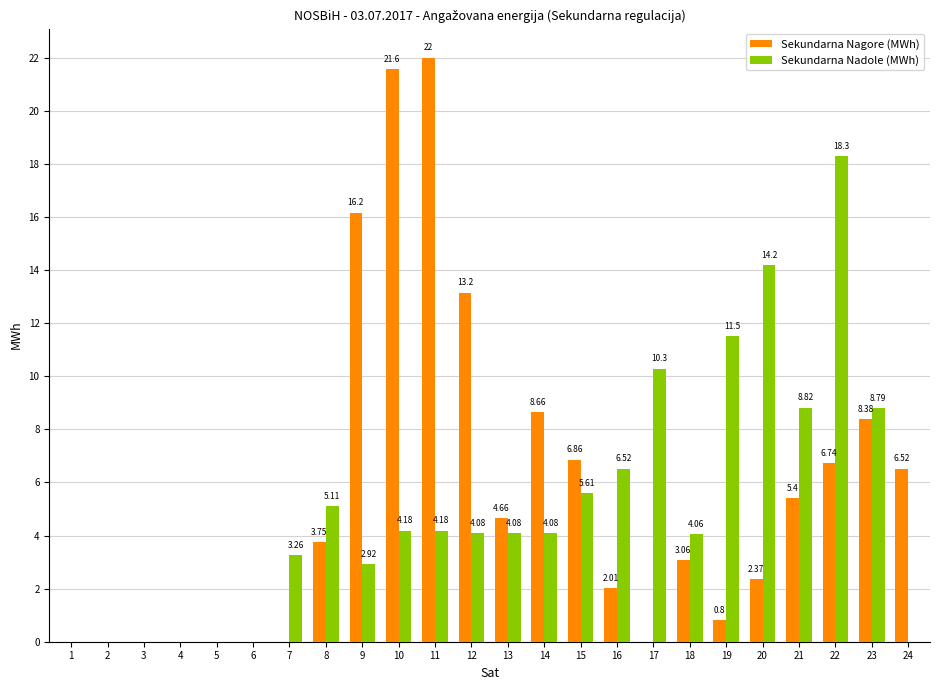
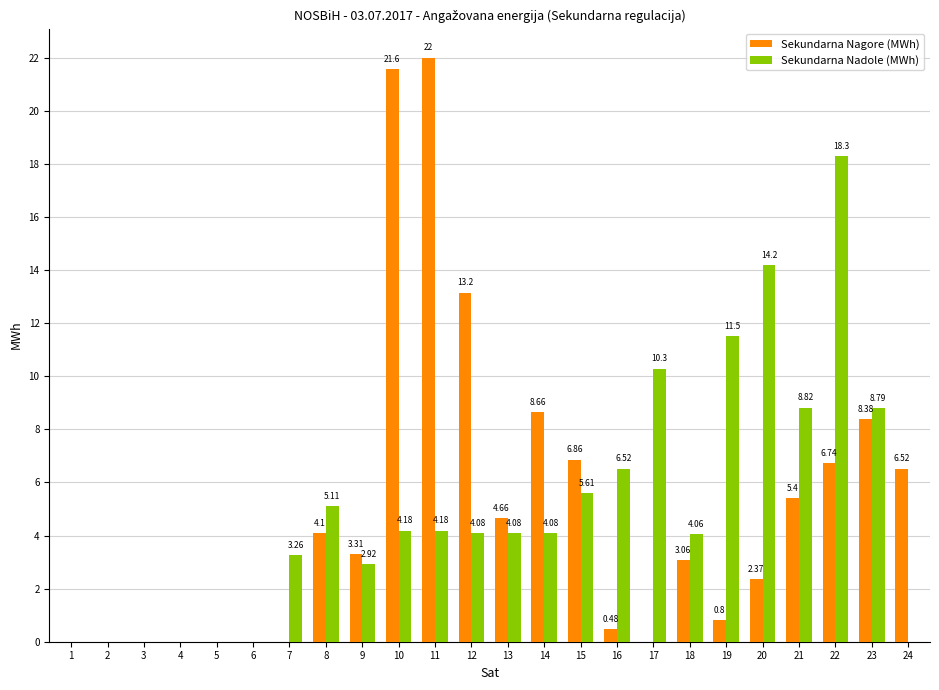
  {
    "Sekundarna Nagore (MWh)": {
-     "8": 3.75,
-     "9": 16.2,
+     "8": 4.1,
+     "9": 3.31,
      "10": 21.6,
      "11": 22,
      "12": 13.2,
      "13": 4.66,
      "14": 8.66,
      "15": 6.86,
-     "16": 2.01,
+     "16": 0.48,
      "18": 3.06,
      "19": 0.8,
      "20": 2.37,
      "21": 5.4,
      "22": 6.74,
      "23": 8.38,
      "24": 6.52
    },
    "Sekundarna Nadole (MWh)": {
      "7": 3.26,
      "8": 5.11,
      "9": 2.92,
      "10": 4.18,
      "11": 4.18,
      "12": 4.08,
      "13": 4.08,
      "14": 4.08,
      "15": 5.61,
      "16": 6.52,
      "17": 10.3,
      "18": 4.06,
      "19": 11.5,
      "20": 14.2,
      "21": 8.82,
      "22": 18.3,
      "23": 8.79
    }
  }
